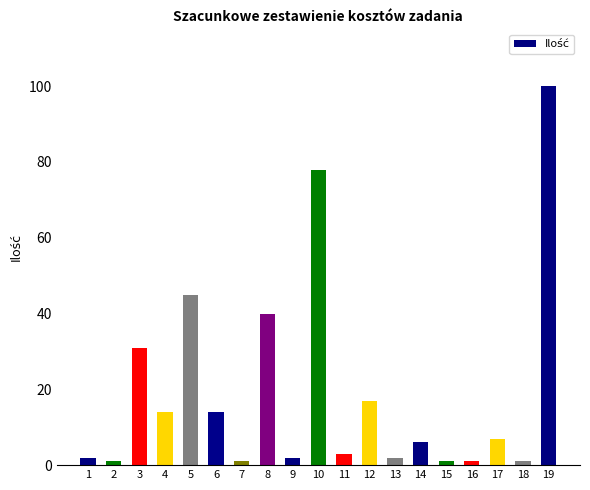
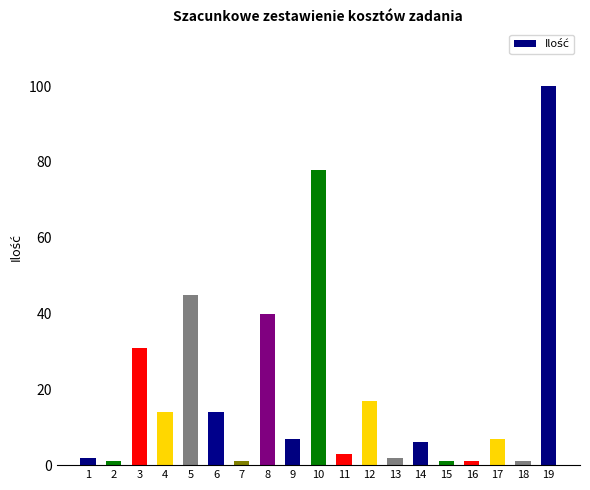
  {
    "1": 2,
    "2": 1,
    "3": 31,
    "4": 14,
    "5": 45,
    "6": 14,
    "7": 1,
    "8": 40,
-   "9": 2,
+   "9": 7,
    "10": 78,
    "11": 3,
    "12": 17,
    "13": 2,
    "14": 6,
    "15": 1,
    "16": 1,
    "17": 7,
    "18": 1,
    "19": 100
  }
